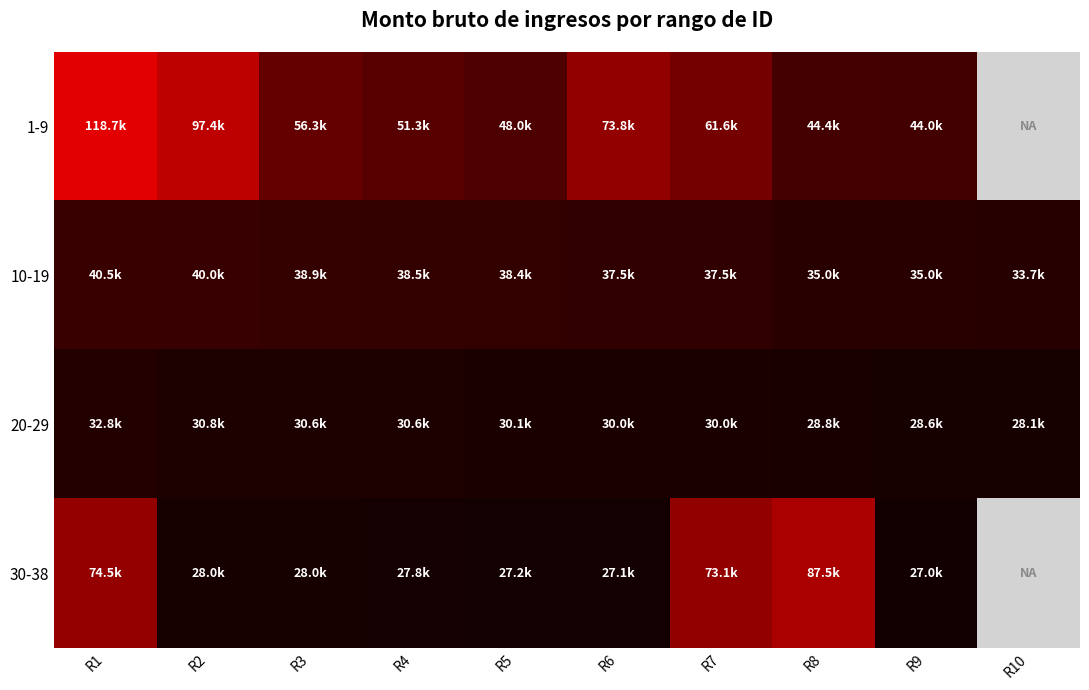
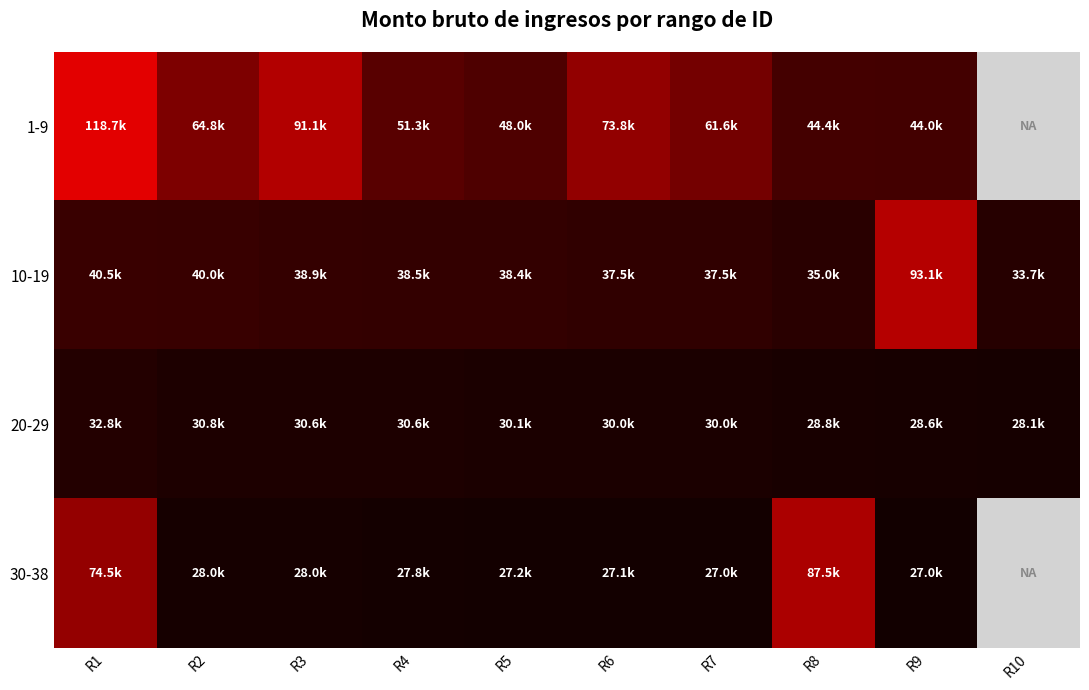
  {
    "1-9": {
      "R1": "118.7k",
-     "R2": "97.4k",
-     "R3": "56.3k",
+     "R2": "64.8k",
+     "R3": "91.1k",
      "R4": "51.3k",
      "R5": "48.0k",
      "R6": "73.8k",
      "R7": "61.6k",
      "R8": "44.4k",
      "R9": "44.0k"
    },
    "10-19": {
      "R1": "40.5k",
      "R2": "40.0k",
      "R3": "38.9k",
      "R4": "38.5k",
      "R5": "38.4k",
      "R6": "37.5k",
      "R7": "37.5k",
      "R8": "35.0k",
-     "R9": "35.0k",
+     "R9": "93.1k",
      "R10": "33.7k"
    },
    "20-29": {
      "R1": "32.8k",
      "R2": "30.8k",
      "R3": "30.6k",
      "R4": "30.6k",
      "R5": "30.1k",
      "R6": "30.0k",
      "R7": "30.0k",
      "R8": "28.8k",
      "R9": "28.6k",
      "R10": "28.1k"
    },
    "30-38": {
      "R1": "74.5k",
      "R2": "28.0k",
      "R3": "28.0k",
      "R4": "27.8k",
      "R5": "27.2k",
      "R6": "27.1k",
-     "R7": "73.1k",
+     "R7": "27.0k",
      "R8": "87.5k",
      "R9": "27.0k"
    }
  }
